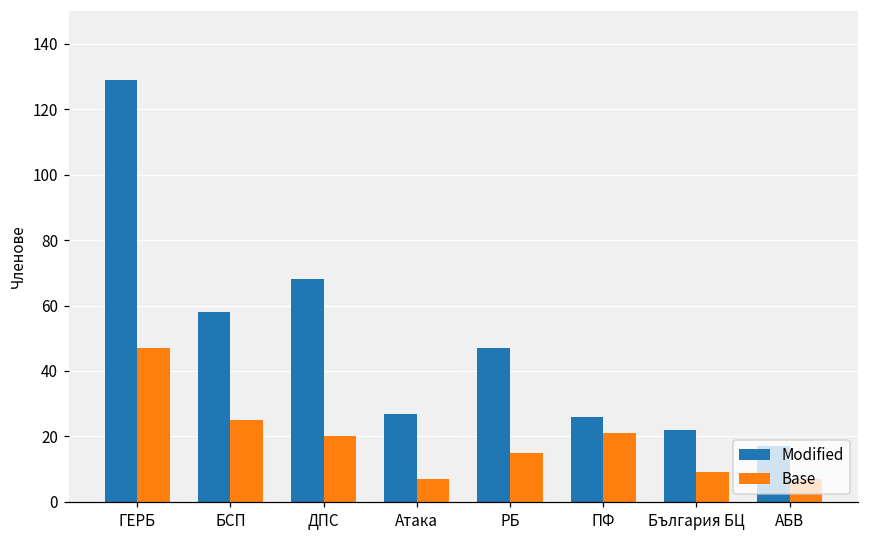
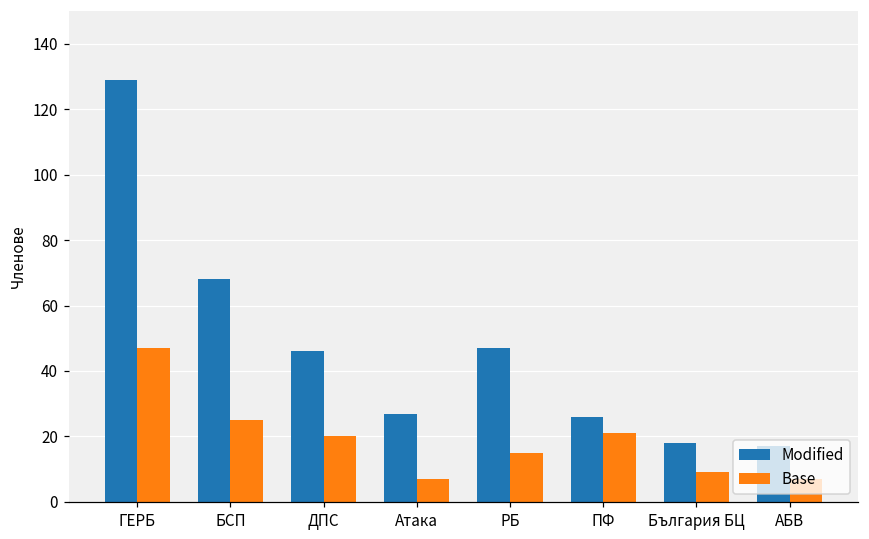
  {
    "Modified": {
      "ГЕРБ": 129,
-     "БСП": 58,
-     "ДПС": 68,
+     "БСП": 68,
+     "ДПС": 46,
      "Атака": 27,
      "РБ": 47,
      "ПФ": 26,
-     "България БЦ": 22
+     "България БЦ": 18
    },
    "Base": {
      "ГЕРБ": 47,
      "БСП": 25,
      "ДПС": 20,
      "Атака": 7,
      "РБ": 15,
      "ПФ": 21,
      "България БЦ": 9
    }
  }
